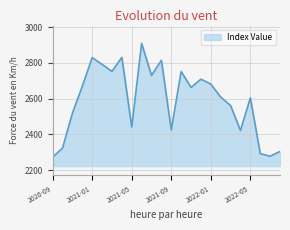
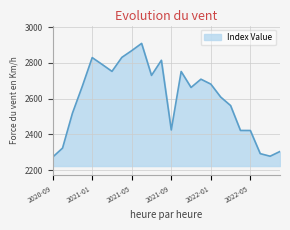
  {
    "2020-09": 2270,
    "2021-01": 2830,
-   "2021-05": 2440,
+   "2021-05": 2870,
    "2021-09": 2420,
    "2022-01": 2680,
-   "2022-05": 2600
+   "2022-05": 2420
  }
